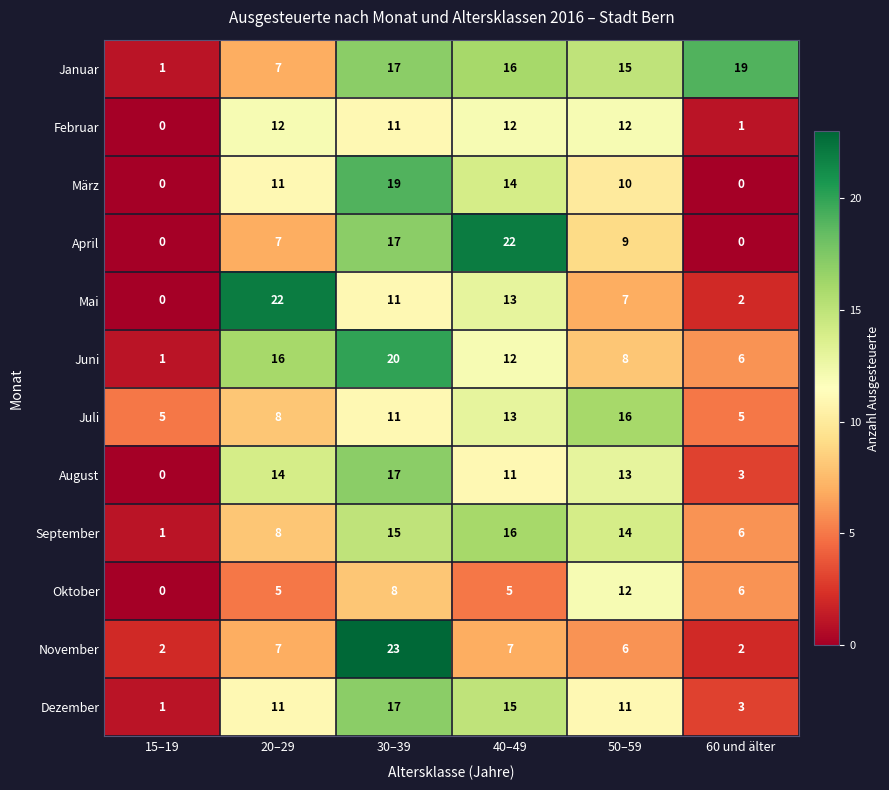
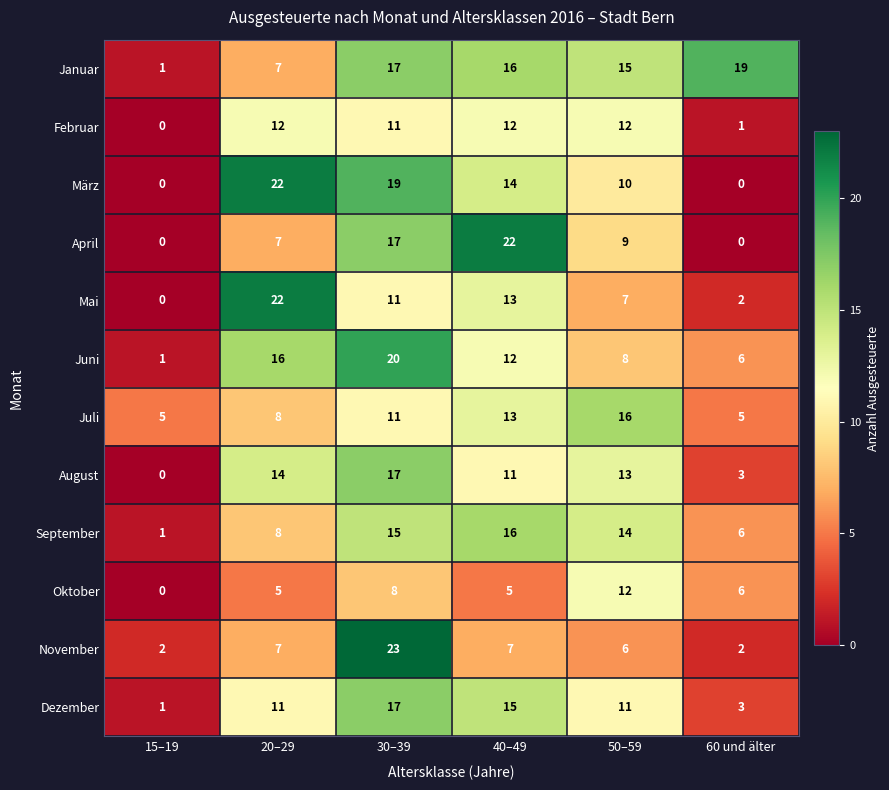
  {
    "Januar": {
      "15–19": 1,
      "20–29": 7,
      "30–39": 17,
      "40–49": 16,
      "50–59": 15,
      "60 und älter": 19
    },
    "Februar": {
      "15–19": 0,
      "20–29": 12,
      "30–39": 11,
      "40–49": 12,
      "50–59": 12,
      "60 und älter": 1
    },
    "März": {
      "15–19": 0,
-     "20–29": 11,
+     "20–29": 22,
      "30–39": 19,
      "40–49": 14,
      "50–59": 10,
      "60 und älter": 0
    },
    "April": {
      "15–19": 0,
      "20–29": 7,
      "30–39": 17,
      "40–49": 22,
      "50–59": 9,
      "60 und älter": 0
    },
    "Mai": {
      "15–19": 0,
      "20–29": 22,
      "30–39": 11,
      "40–49": 13,
      "50–59": 7,
      "60 und älter": 2
    },
    "Juni": {
      "15–19": 1,
      "20–29": 16,
      "30–39": 20,
      "40–49": 12,
      "50–59": 8,
      "60 und älter": 6
    },
    "Juli": {
      "15–19": 5,
      "20–29": 8,
      "30–39": 11,
      "40–49": 13,
      "50–59": 16,
      "60 und älter": 5
    },
    "August": {
      "15–19": 0,
      "20–29": 14,
      "30–39": 17,
      "40–49": 11,
      "50–59": 13,
      "60 und älter": 3
    },
    "September": {
      "15–19": 1,
      "20–29": 8,
      "30–39": 15,
      "40–49": 16,
      "50–59": 14,
      "60 und älter": 6
    },
    "Oktober": {
      "15–19": 0,
      "20–29": 5,
      "30–39": 8,
      "40–49": 5,
      "50–59": 12,
      "60 und älter": 6
    },
    "November": {
      "15–19": 2,
      "20–29": 7,
      "30–39": 23,
      "40–49": 7,
      "50–59": 6,
      "60 und älter": 2
    },
    "Dezember": {
      "15–19": 1,
      "20–29": 11,
      "30–39": 17,
      "40–49": 15,
      "50–59": 11,
      "60 und älter": 3
    }
  }
